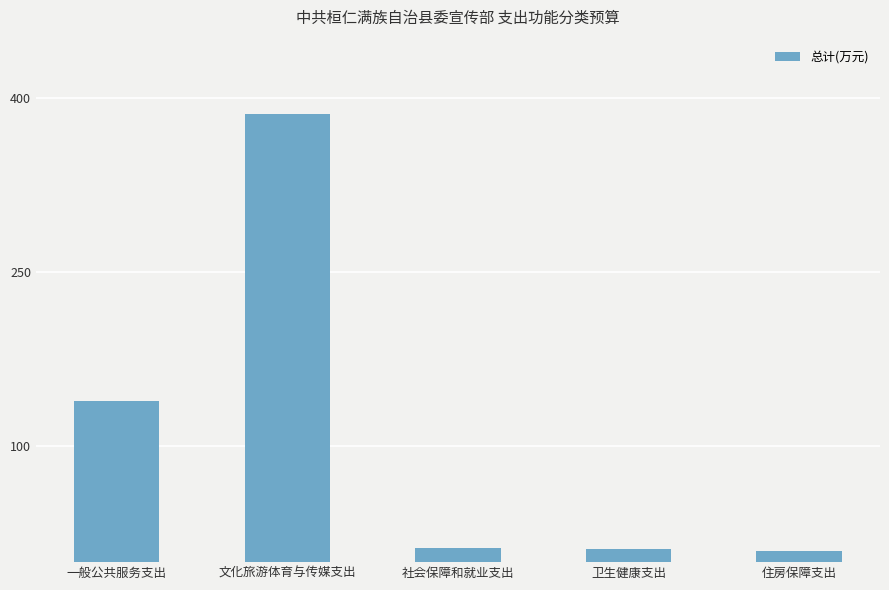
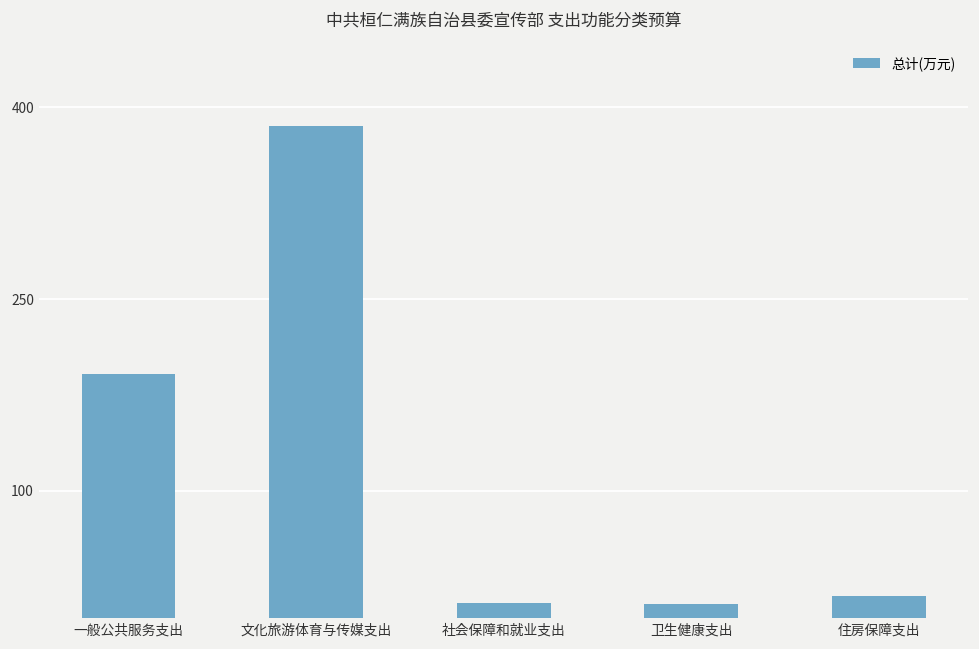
  {
-   "一般公共服务支出": 139,
+   "一般公共服务支出": 191,
    "文化旅游体育与传媒支出": 386,
    "社会保障和就业支出": 12,
    "卫生健康支出": 11,
-   "住房保障支出": 9
+   "住房保障支出": 18
  }
